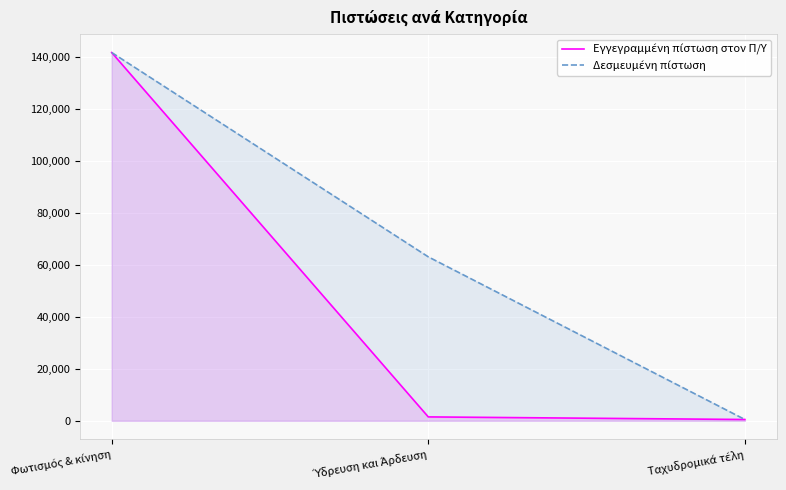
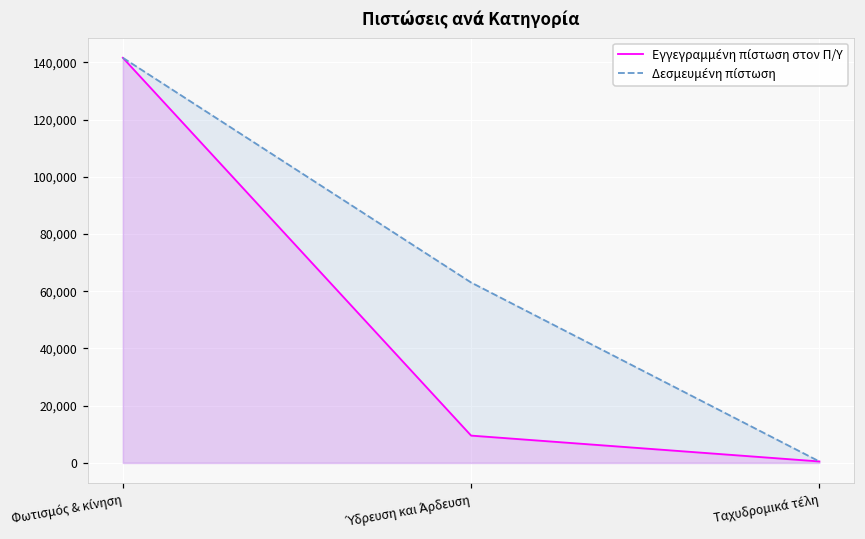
  {
    "Εγγεγραμμένη πίστωση στον Π/Υ": {
-     "Ύδρευση και Άρδευση": "2,000"
+     "Ύδρευση και Άρδευση": "10,000"
    },
    "Δεσμευμένη πίστωση": {
      "Ύδρευση και Άρδευση": "63,000"
    }
  }
